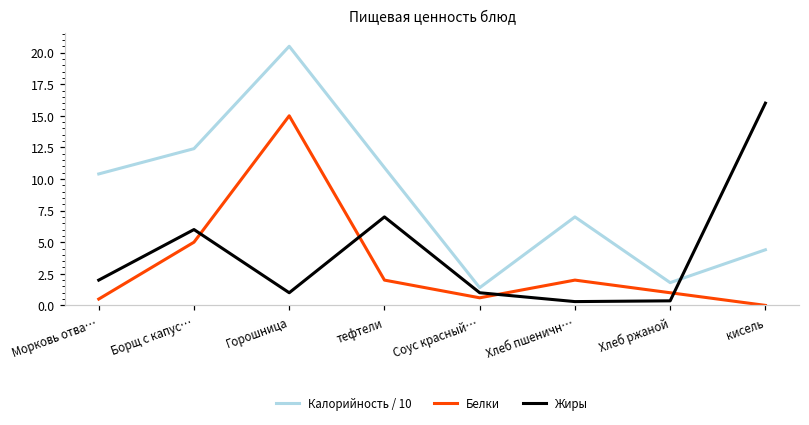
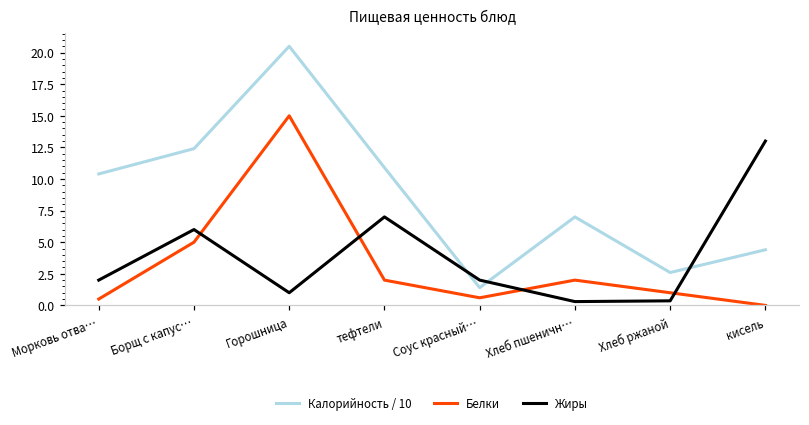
  {
    "Калорийность / 10": {
      "Морковь отва…": 10.4,
      "Борщ с капус…": 12.4,
      "Горошница": 20.5,
      "тефтели": 10.9,
      "Соус красный…": 1.4,
      "Хлеб пшеничн…": 7.0,
-     "Хлеб ржаной": 1.8,
+     "Хлеб ржаной": 2.6,
      "кисель": 4.4
    },
    "Белки": {
      "Морковь отва…": 0.5,
      "Борщ с капус…": 5.0,
      "Горошница": 15.0,
      "тефтели": 2.0,
      "Соус красный…": 0.6,
      "Хлеб пшеничн…": 2.0,
      "Хлеб ржаной": 1.0,
      "кисель": 0.0
    },
    "Жиры": {
      "Морковь отва…": 2,
      "Борщ с капус…": 6,
      "Горошница": 1,
      "тефтели": 7,
-     "Соус красный…": 1,
+     "Соус красный…": 2,
      "Хлеб пшеничн…": 0.3,
      "Хлеб ржаной": 0.4,
-     "кисель": 16
+     "кисель": 13
    }
  }
